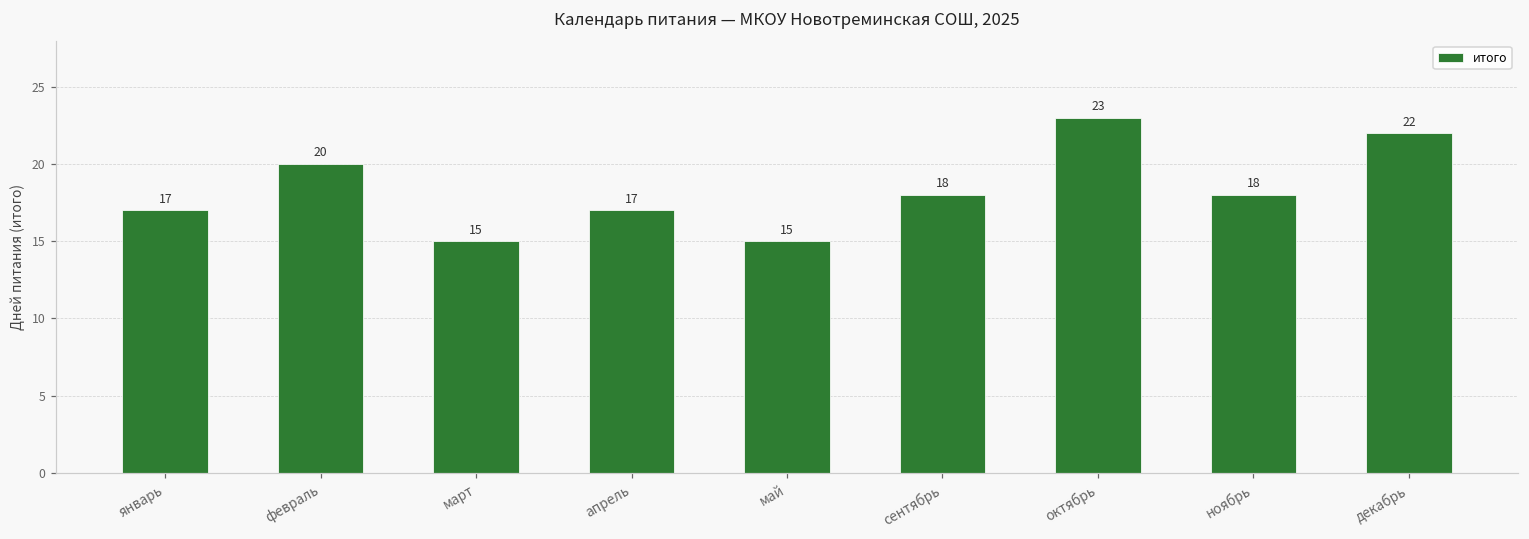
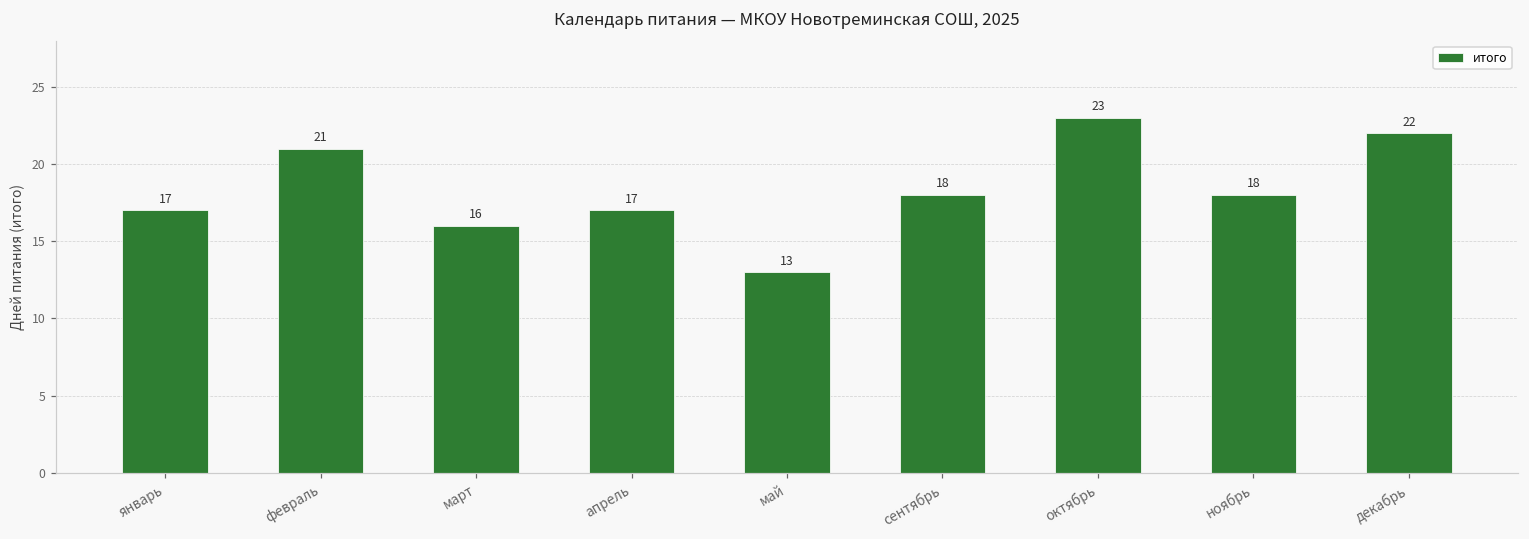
  {
    "январь": 17,
-   "февраль": 20,
-   "март": 15,
+   "февраль": 21,
+   "март": 16,
    "апрель": 17,
-   "май": 15,
+   "май": 13,
    "сентябрь": 18,
    "октябрь": 23,
    "ноябрь": 18,
    "декабрь": 22
  }
